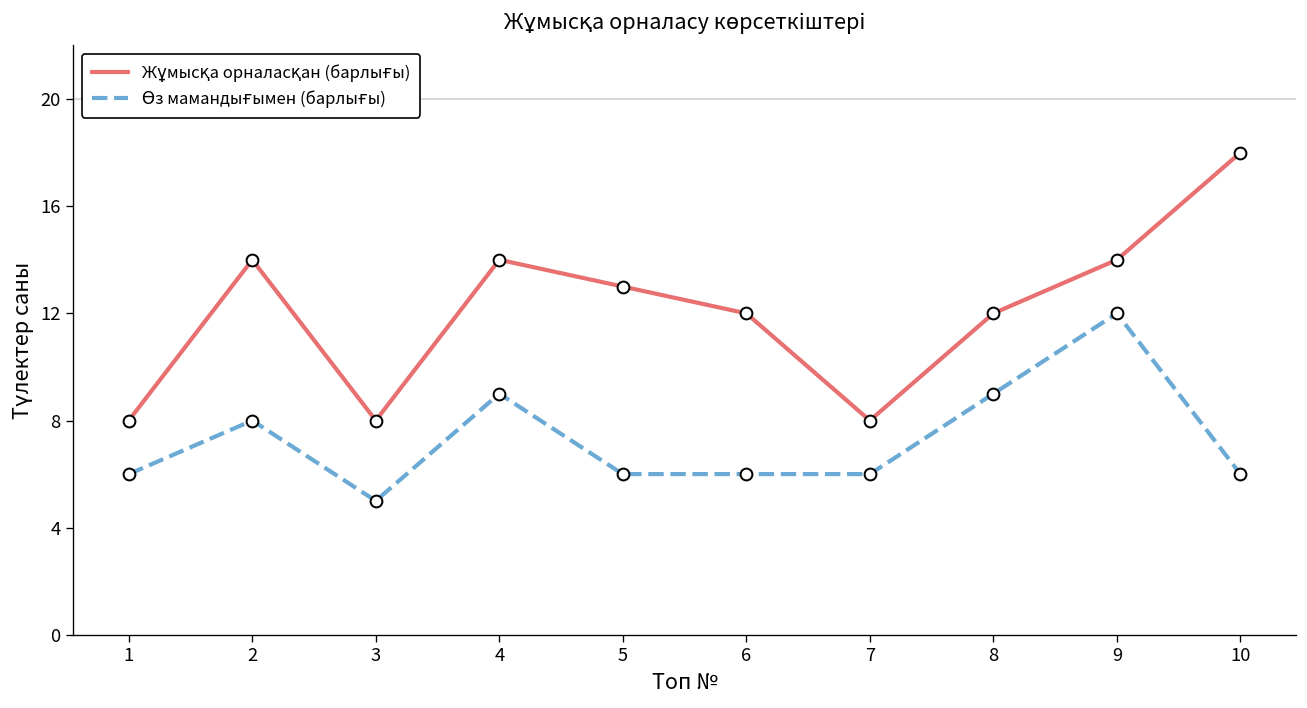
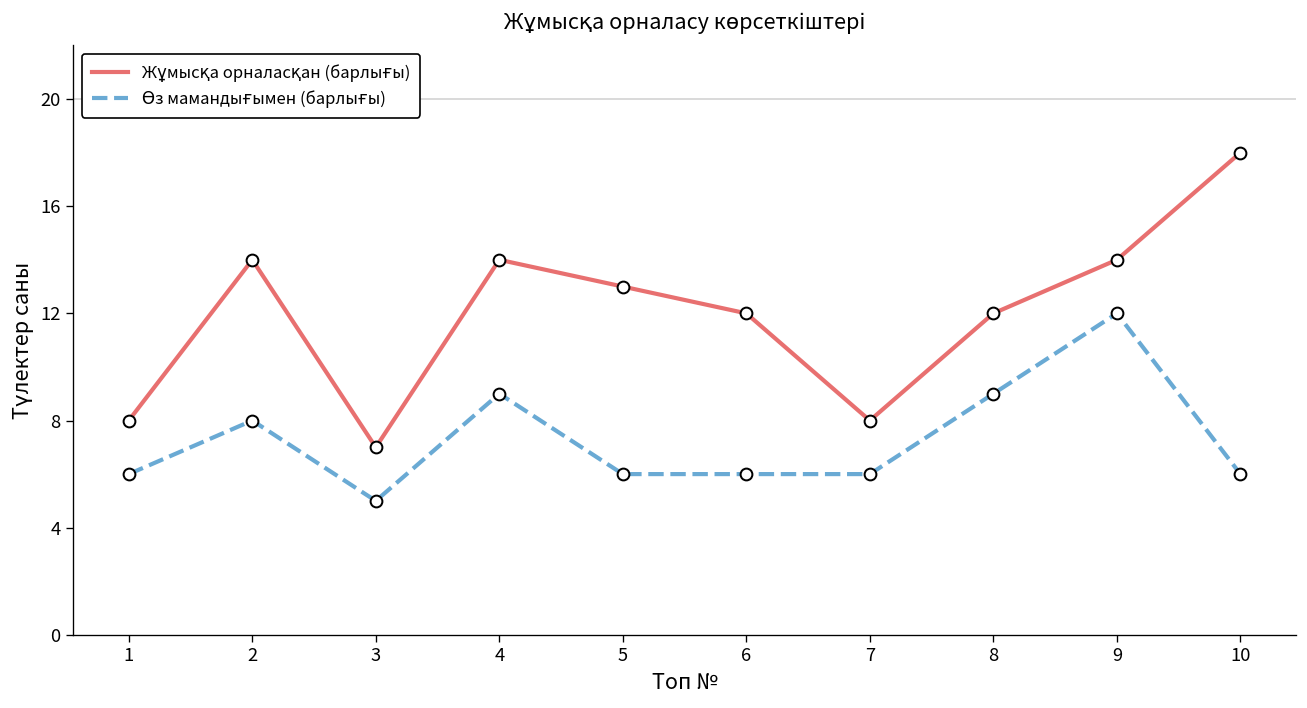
  {
    "Жұмысқа орналасқан (барлығы)": {
      "1": 8,
      "2": 14,
-     "3": 8,
+     "3": 7,
      "4": 14,
      "5": 13,
      "6": 12,
      "7": 8,
      "8": 12,
      "9": 14,
      "10": 18
    },
    "Өз мамандығымен (барлығы)": {
      "1": 6,
      "2": 8,
      "3": 5,
      "4": 9,
      "5": 6,
      "6": 6,
      "7": 6,
      "8": 9,
      "9": 12,
      "10": 6
    }
  }
